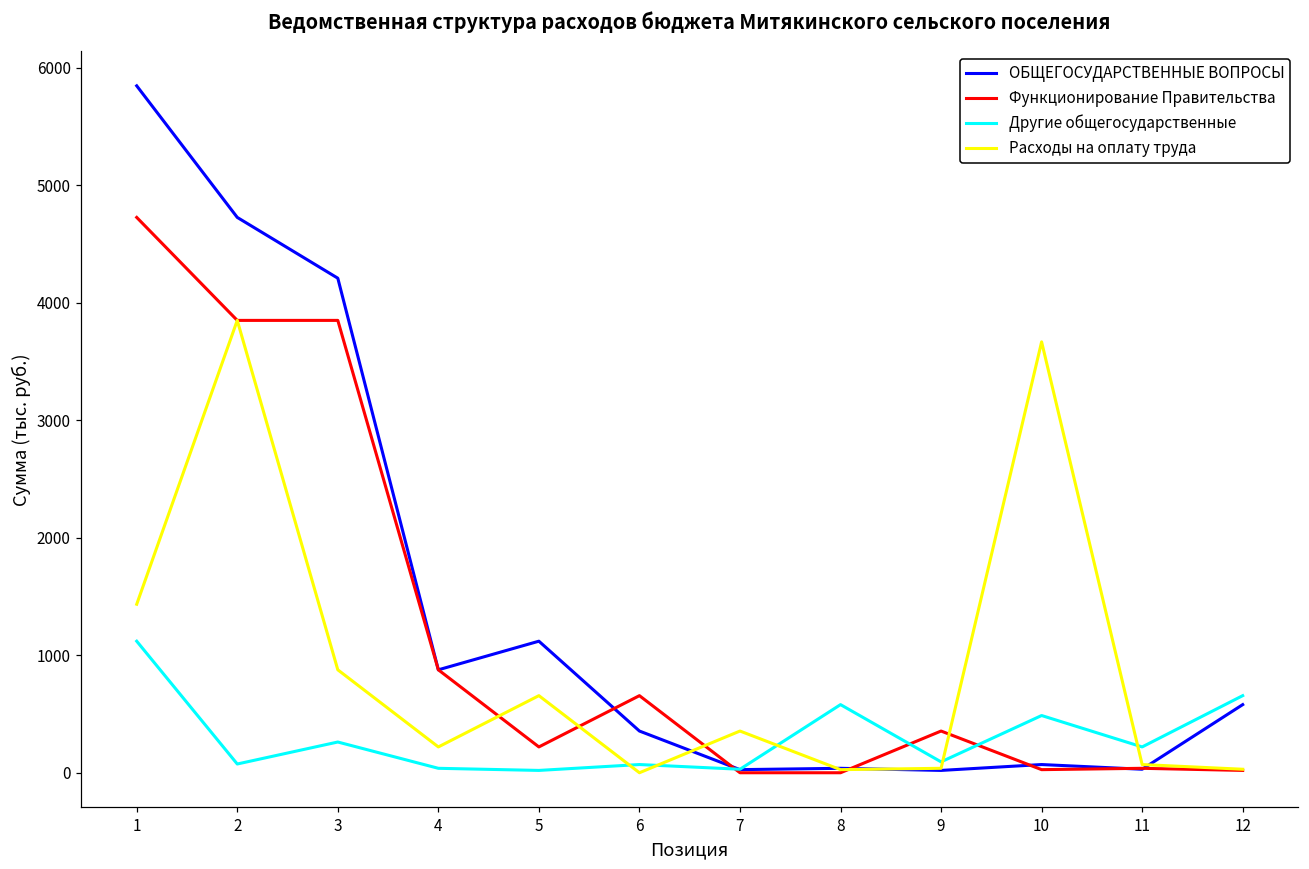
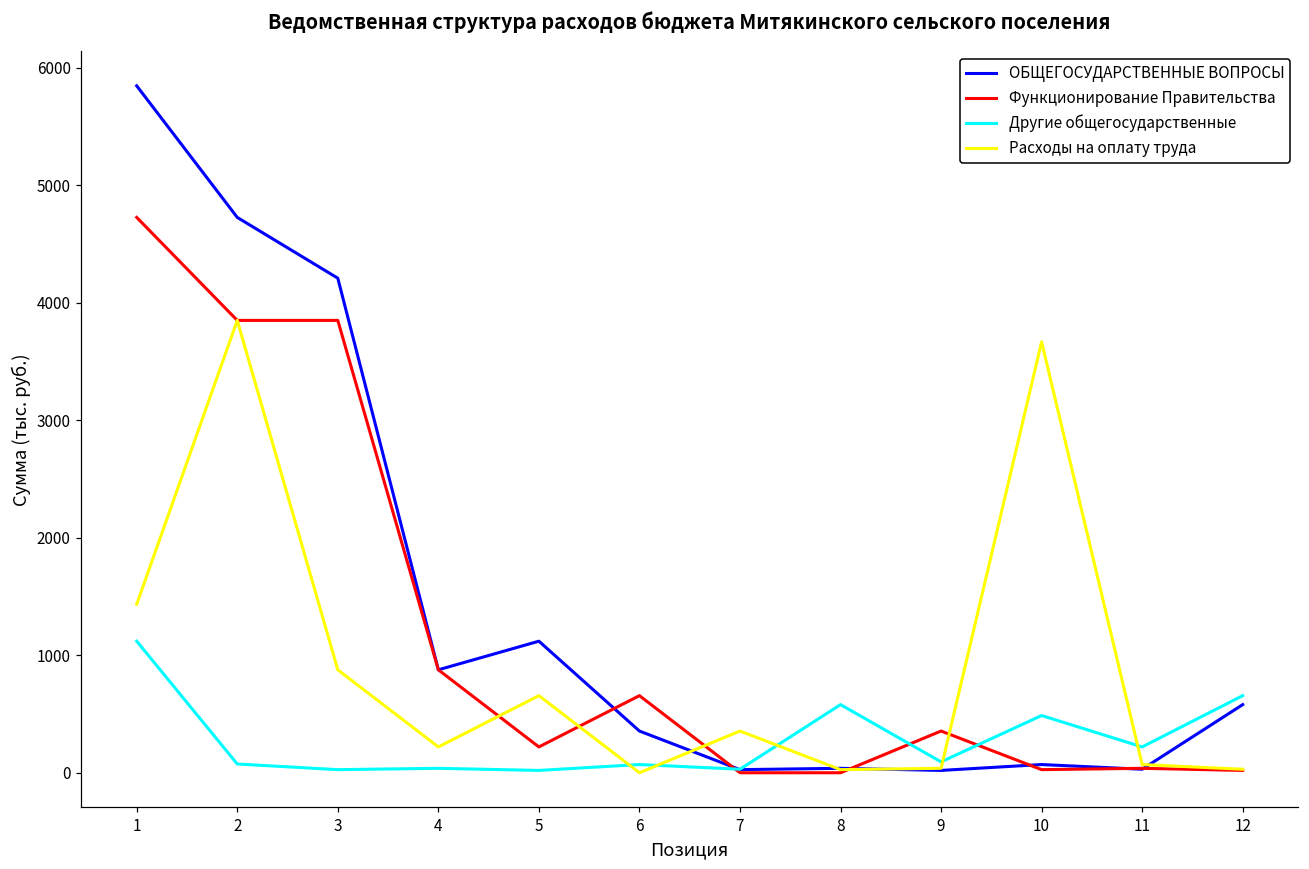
  {
    "ОБЩЕГОСУДАРСТВЕННЫЕ ВОПРОСЫ": {
      "1": 5850,
      "2": 4730,
      "3": 4210,
      "5": 1120,
      "6": 360,
      "10": 70,
      "12": 580
    },
    "Функционирование Правительства": {
      "1": 4730,
      "3": 3850,
      "5": 220,
      "6": 660,
      "7": 0,
      "8": 0,
      "9": 360,
      "10": 30
    },
    "Другие общегосударственные": {
      "1": 1120,
      "2": 70,
-     "3": 260,
+     "3": 30,
      "4": 40,
      "5": 20,
      "6": 70,
      "8": 580,
      "9": 90,
      "10": 490,
      "11": 220,
      "12": 660
    },
    "Расходы на оплату труда": {
      "1": 1430,
      "3": 880,
      "4": 220,
      "5": 660,
      "6": 0,
      "7": 360,
      "10": 3670,
      "11": 70
    }
  }
